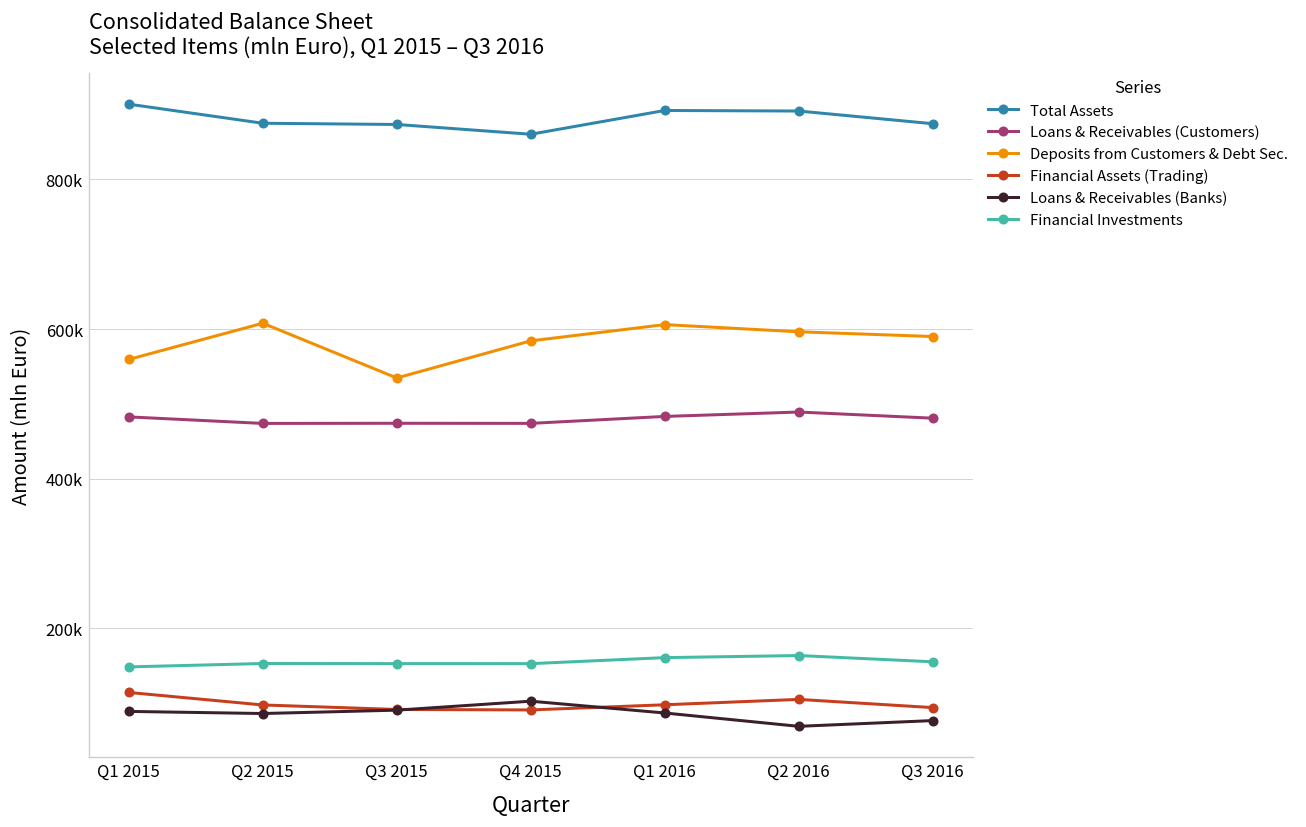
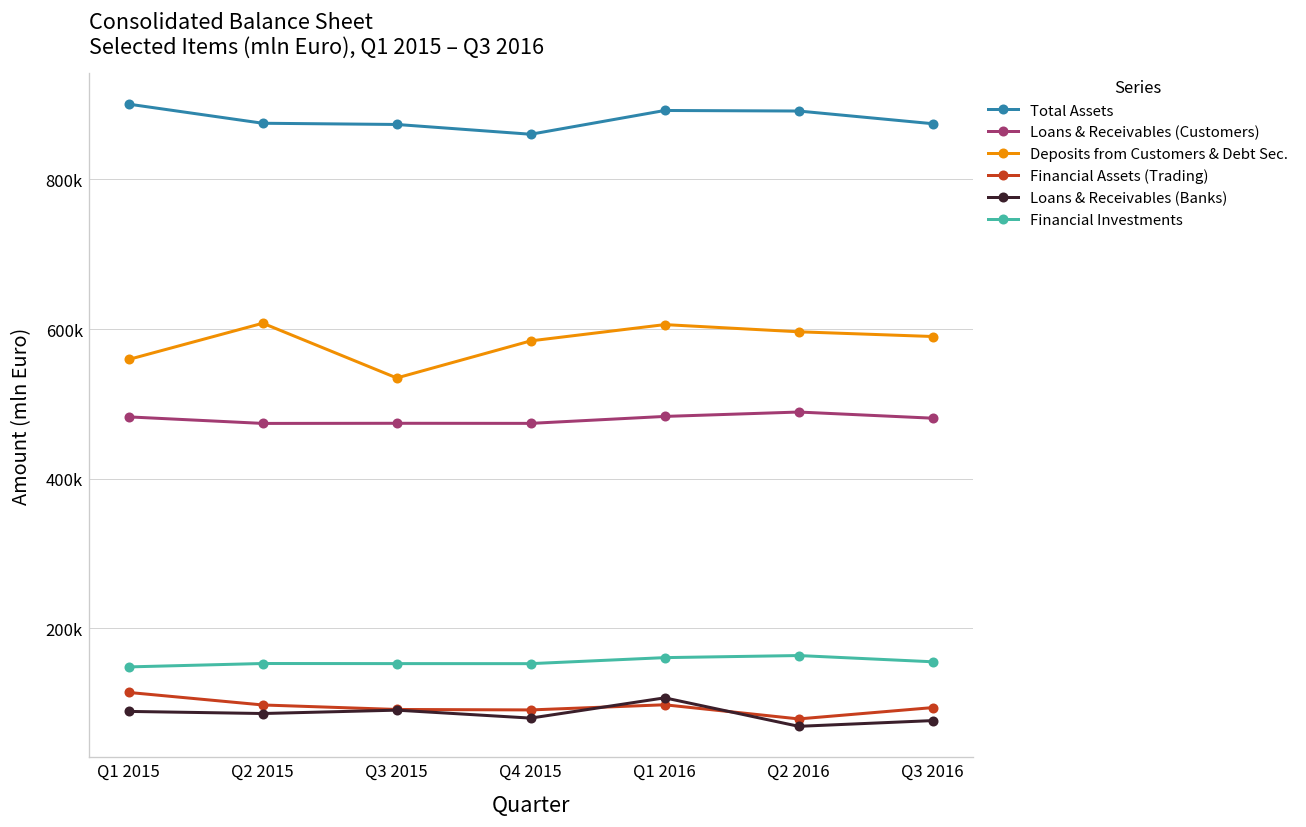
  {
    "Loans & Receivables (Customers)": {
      "Q1 2015": 480000,
      "Q2 2015": 470000,
      "Q3 2015": 470000,
      "Q4 2015": 470000,
      "Q1 2016": 480000,
      "Q2 2016": 490000,
      "Q3 2016": 480000
    },
    "Deposits from Customers & Debt Sec.": {
      "Q1 2015": 560000,
      "Q2 2015": 610000,
      "Q3 2015": 530000,
      "Q4 2015": 580000,
      "Q1 2016": 610000,
      "Q2 2016": 600000,
      "Q3 2016": 590000
    },
    "Financial Assets (Trading)": {
      "Q1 2015": 110000,
      "Q2 2015": 100000,
      "Q4 2015": 90000,
      "Q1 2016": 100000,
-     "Q2 2016": 110000,
+     "Q2 2016": 80000,
      "Q3 2016": 90000
    },
    "Loans & Receivables (Banks)": {
      "Q1 2015": 90000,
      "Q2 2015": 90000,
-     "Q4 2015": 100000,
-     "Q1 2016": 90000,
+     "Q4 2015": 80000,
+     "Q1 2016": 110000,
      "Q2 2016": 70000,
      "Q3 2016": 80000
    }
  }
